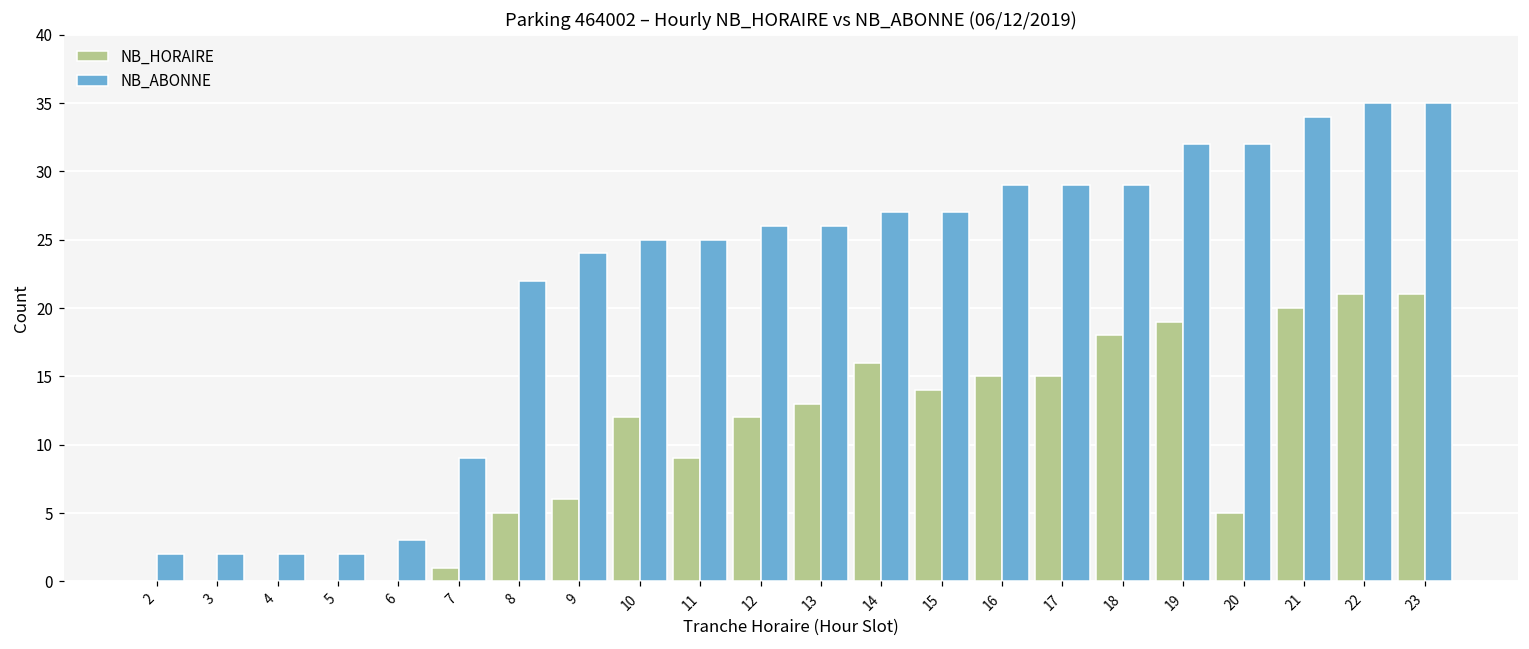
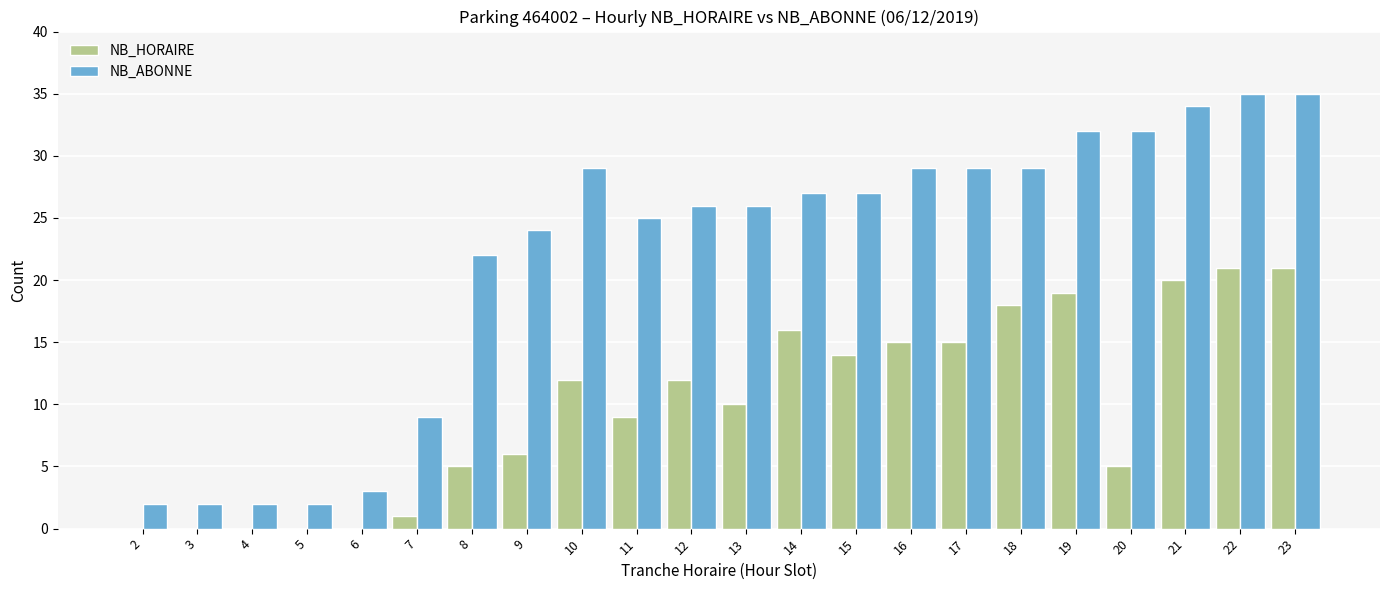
  {
    "NB_HORAIRE": {
      "2": 0,
      "3": 0,
      "4": 0,
      "5": 0,
      "6": 0,
      "7": 1,
      "8": 5,
      "9": 6,
      "10": 12,
      "11": 9,
      "12": 12,
-     "13": 13,
+     "13": 10,
      "14": 16,
      "15": 14,
      "16": 15,
      "17": 15,
      "18": 18,
      "19": 19,
      "20": 5,
      "21": 20,
      "22": 21,
      "23": 21
    },
    "NB_ABONNE": {
      "2": 2,
      "3": 2,
      "4": 2,
      "5": 2,
      "6": 3,
      "7": 9,
      "8": 22,
      "9": 24,
-     "10": 25,
+     "10": 29,
      "11": 25,
      "12": 26,
      "13": 26,
      "14": 27,
      "15": 27,
      "16": 29,
      "17": 29,
      "18": 29,
      "19": 32,
      "20": 32,
      "21": 34,
      "22": 35,
      "23": 35
    }
  }
